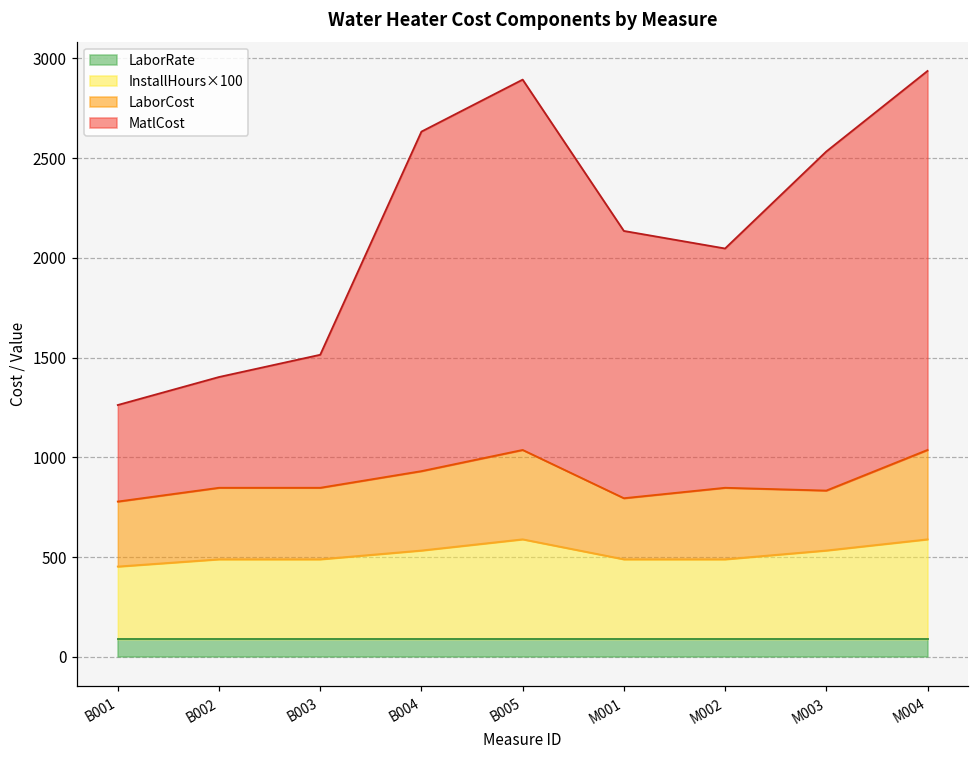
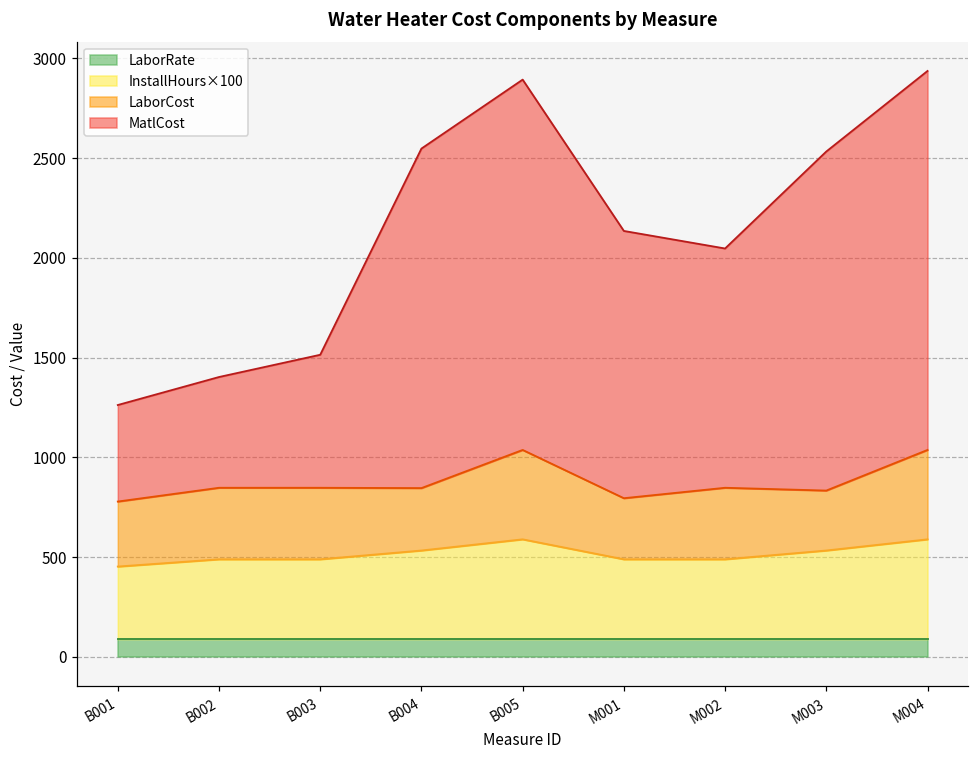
  {
    "LaborRate": {
      "B001": 90,
      "B002": 90,
      "B003": 90,
      "B004": 90,
      "B005": 90,
      "M001": 90,
      "M002": 90,
      "M003": 90,
      "M004": 90
    },
    "InstallHours×100": {
      "B001": 360,
      "B002": 400,
      "B003": 400,
      "B004": 440,
      "B005": 500,
      "M001": 400,
      "M002": 400,
      "M003": 440,
      "M004": 500
    },
    "LaborCost": {
      "B001": 330,
      "B002": 360,
      "B003": 360,
-     "B004": 400,
+     "B004": 310,
      "B005": 450,
      "M001": 310,
      "M002": 360,
      "M003": 300,
      "M004": 450
    },
    "MatlCost": {
      "B001": 480,
      "B002": 560,
      "B003": 670,
      "B004": 1700,
      "B005": 1860,
      "M001": 1340,
      "M002": 1200,
      "M003": 1700,
      "M004": 1900
    }
  }
